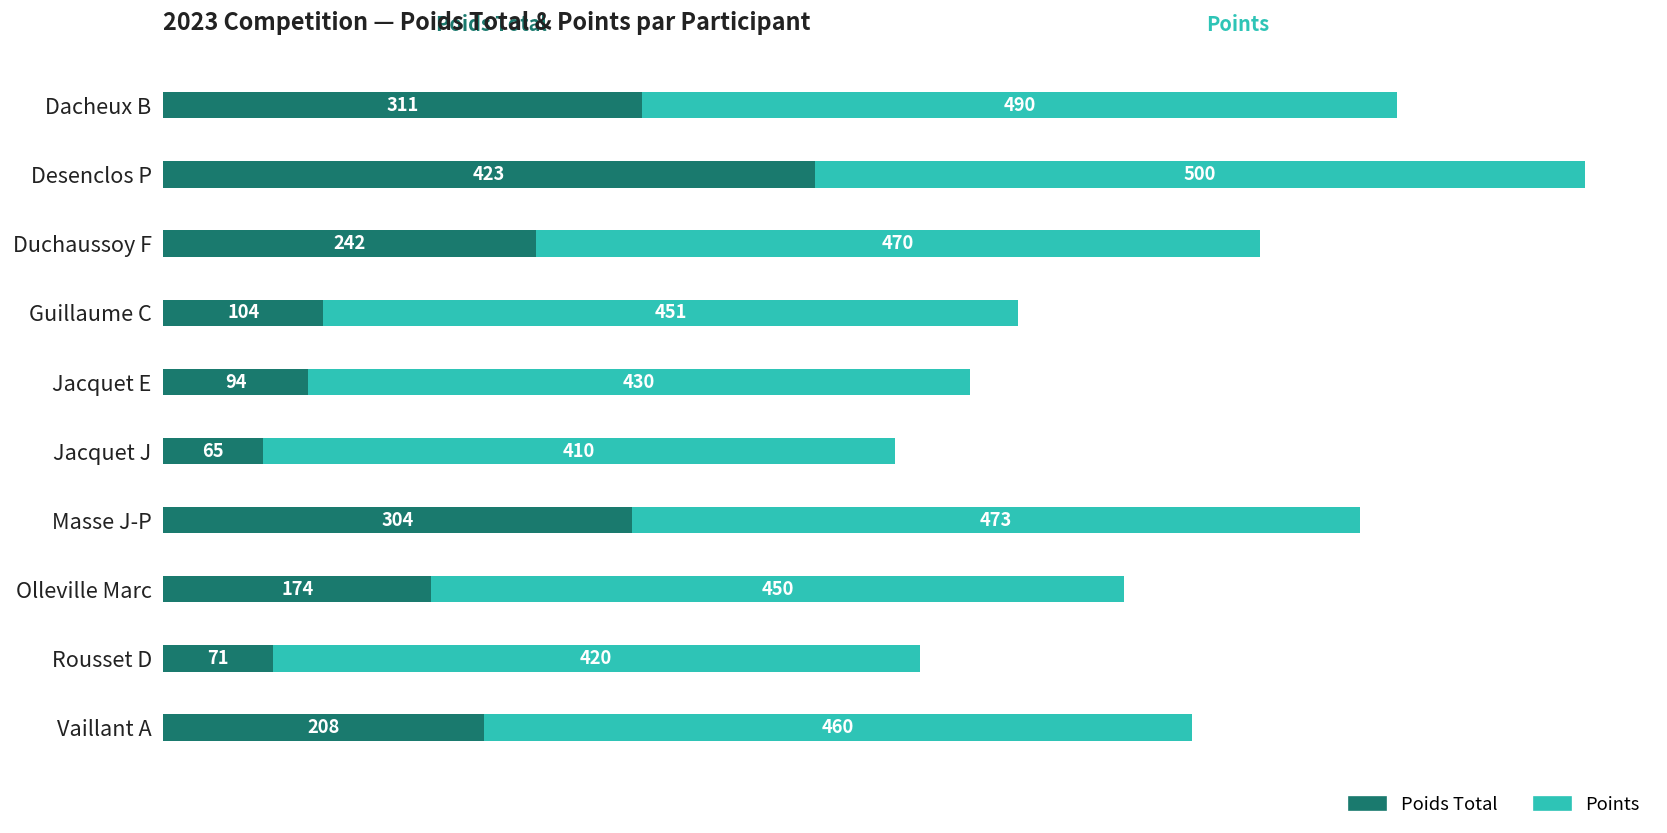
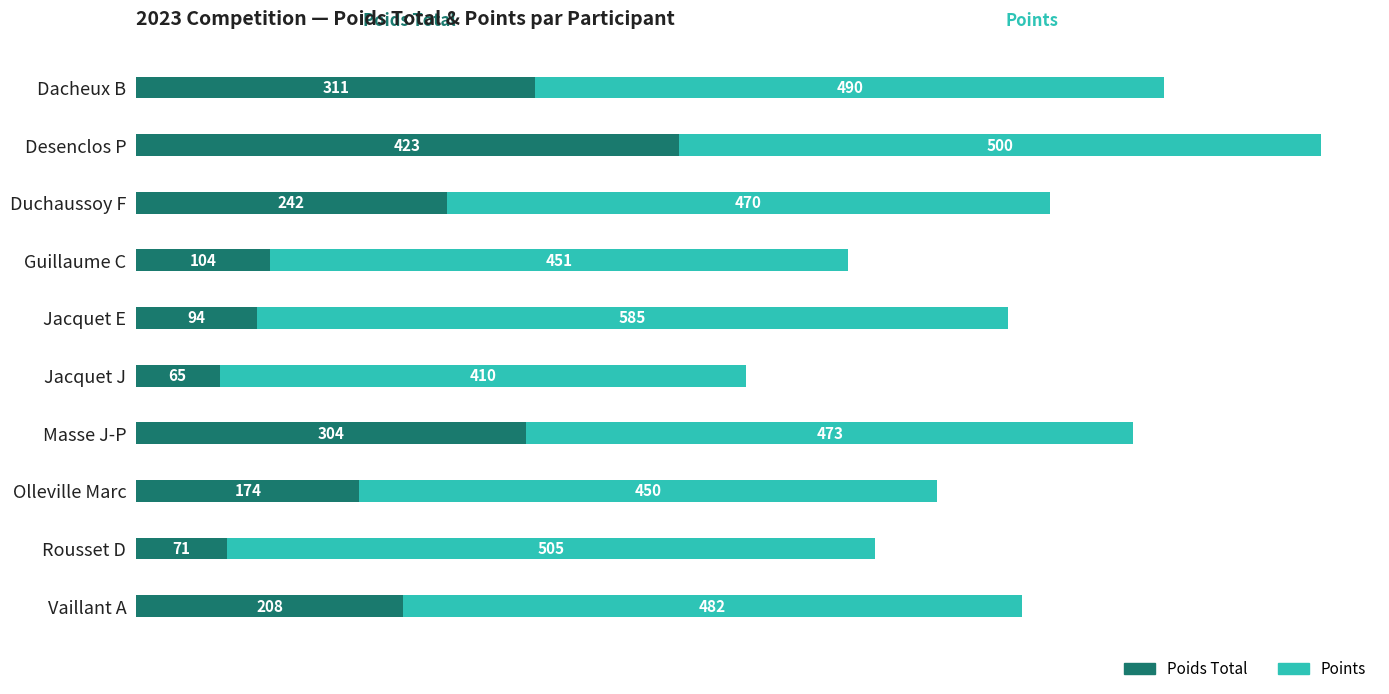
  {
    "Poids Total": {
      "Dacheux B": 311,
      "Desenclos P": 423,
      "Duchaussoy F": 242,
      "Guillaume C": 104,
      "Jacquet E": 94,
      "Jacquet J": 65,
      "Masse J-P": 304,
      "Olleville Marc": 174,
      "Rousset D": 71,
      "Vaillant A": 208
    },
    "Points": {
      "Dacheux B": 490,
      "Desenclos P": 500,
      "Duchaussoy F": 470,
      "Guillaume C": 451,
-     "Jacquet E": 430,
+     "Jacquet E": 585,
      "Jacquet J": 410,
      "Masse J-P": 473,
      "Olleville Marc": 450,
-     "Rousset D": 420,
-     "Vaillant A": 460
+     "Rousset D": 505,
+     "Vaillant A": 482
    }
  }
